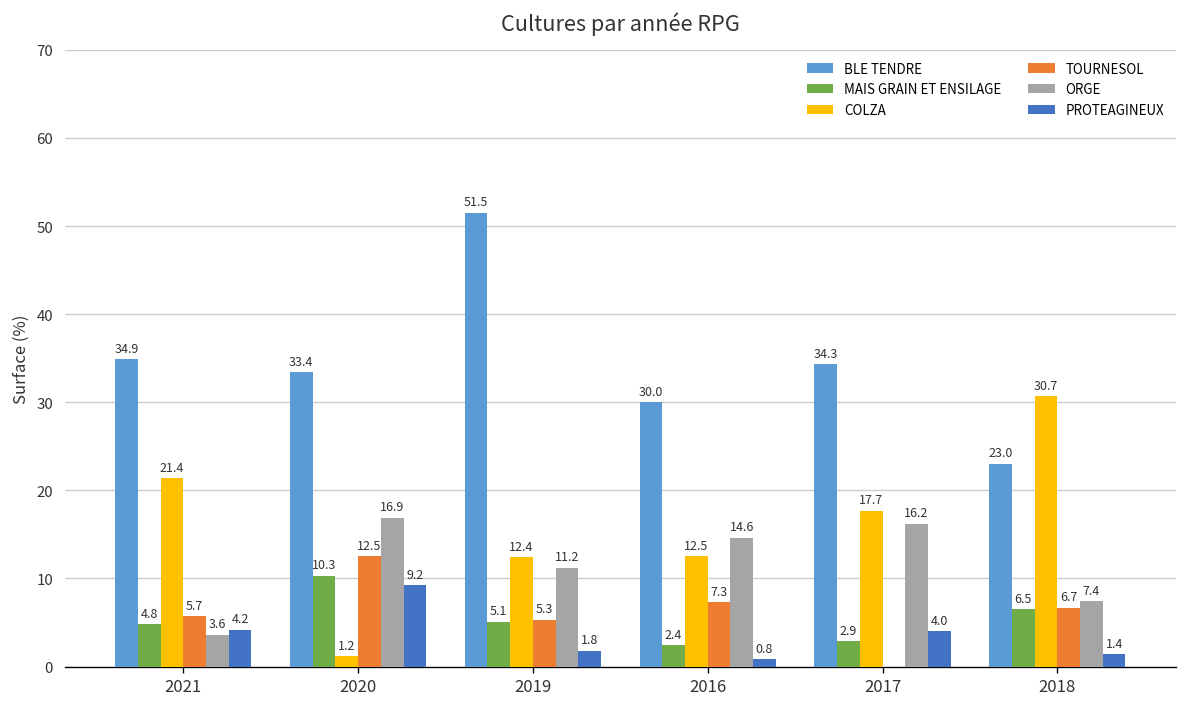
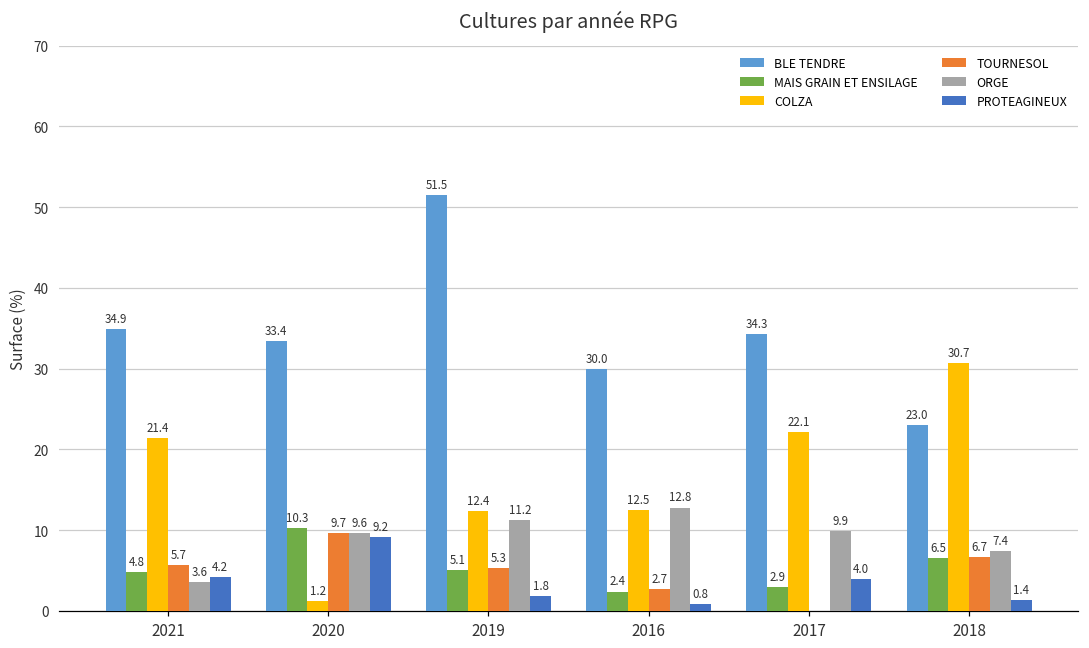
  {
    "MAIS GRAIN ET ENSILAGE": {
      "2021": 4.8,
      "2020": 10.3,
      "2019": 5.1,
      "2016": 2.4,
      "2017": 2.9,
      "2018": 6.5
    },
    "COLZA": {
      "2021": 21.4,
      "2020": 1.2,
      "2019": 12.4,
      "2016": 12.5,
-     "2017": 17.7,
+     "2017": 22.1,
      "2018": 30.7
    },
    "TOURNESOL": {
      "2021": 5.7,
-     "2020": 12.5,
+     "2020": 9.7,
      "2019": 5.3,
-     "2016": 7.3,
+     "2016": 2.7,
      "2018": 6.7
    },
    "ORGE": {
      "2021": 3.6,
-     "2020": 16.9,
+     "2020": 9.6,
      "2019": 11.2,
-     "2016": 14.6,
-     "2017": 16.2,
+     "2016": 12.8,
+     "2017": 9.9,
      "2018": 7.4
    }
  }
